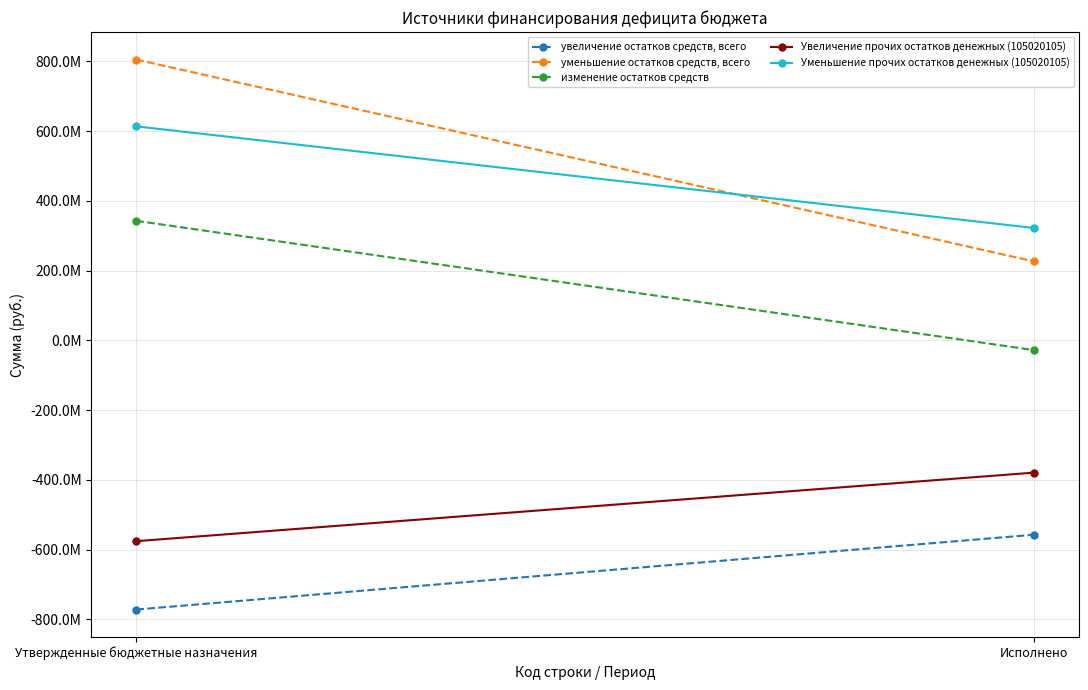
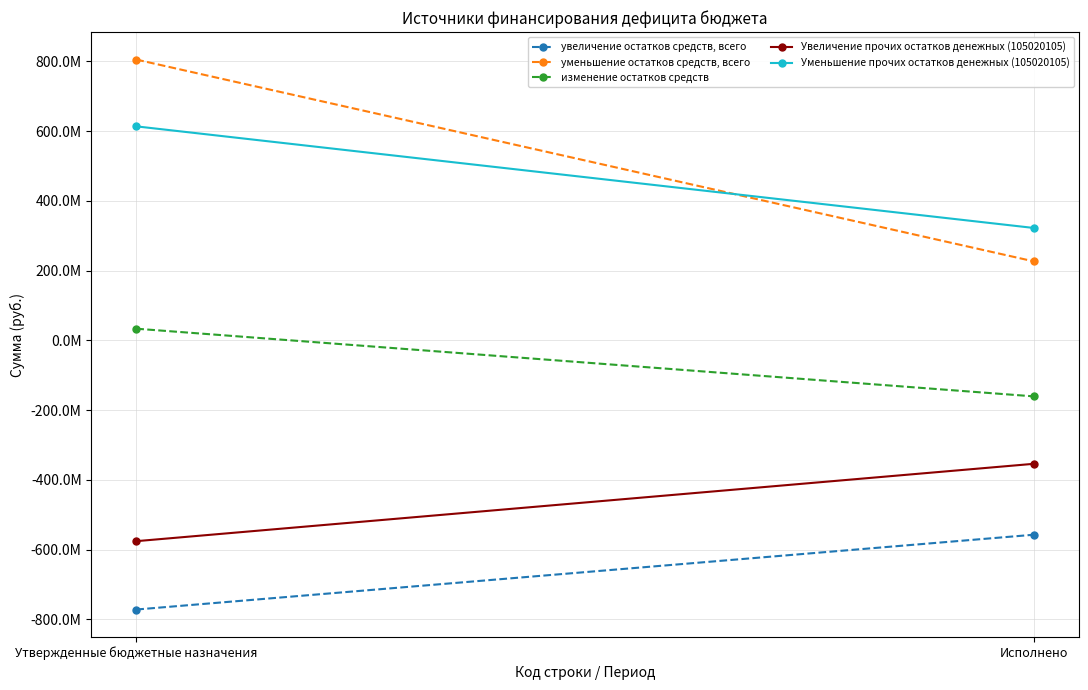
  {
    "увеличение остатков средств, всего": {
      "Утвержденные бюджетные назначения": -770000000,
      "Исполнено": -560000000
    },
    "уменьшение остатков средств, всего": {
      "Утвержденные бюджетные назначения": 810000000,
      "Исполнено": 230000000
    },
    "изменение остатков средств": {
-     "Утвержденные бюджетные назначения": 340000000,
-     "Исполнено": -30000000
+     "Утвержденные бюджетные назначения": 30000000,
+     "Исполнено": -160000000
    },
    "Увеличение прочих остатков денежных (105020105)": {
      "Утвержденные бюджетные назначения": -580000000,
-     "Исполнено": -380000000
+     "Исполнено": -350000000
    },
    "Уменьшение прочих остатков денежных (105020105)": {
      "Утвержденные бюджетные назначения": 610000000,
      "Исполнено": 320000000
    }
  }
